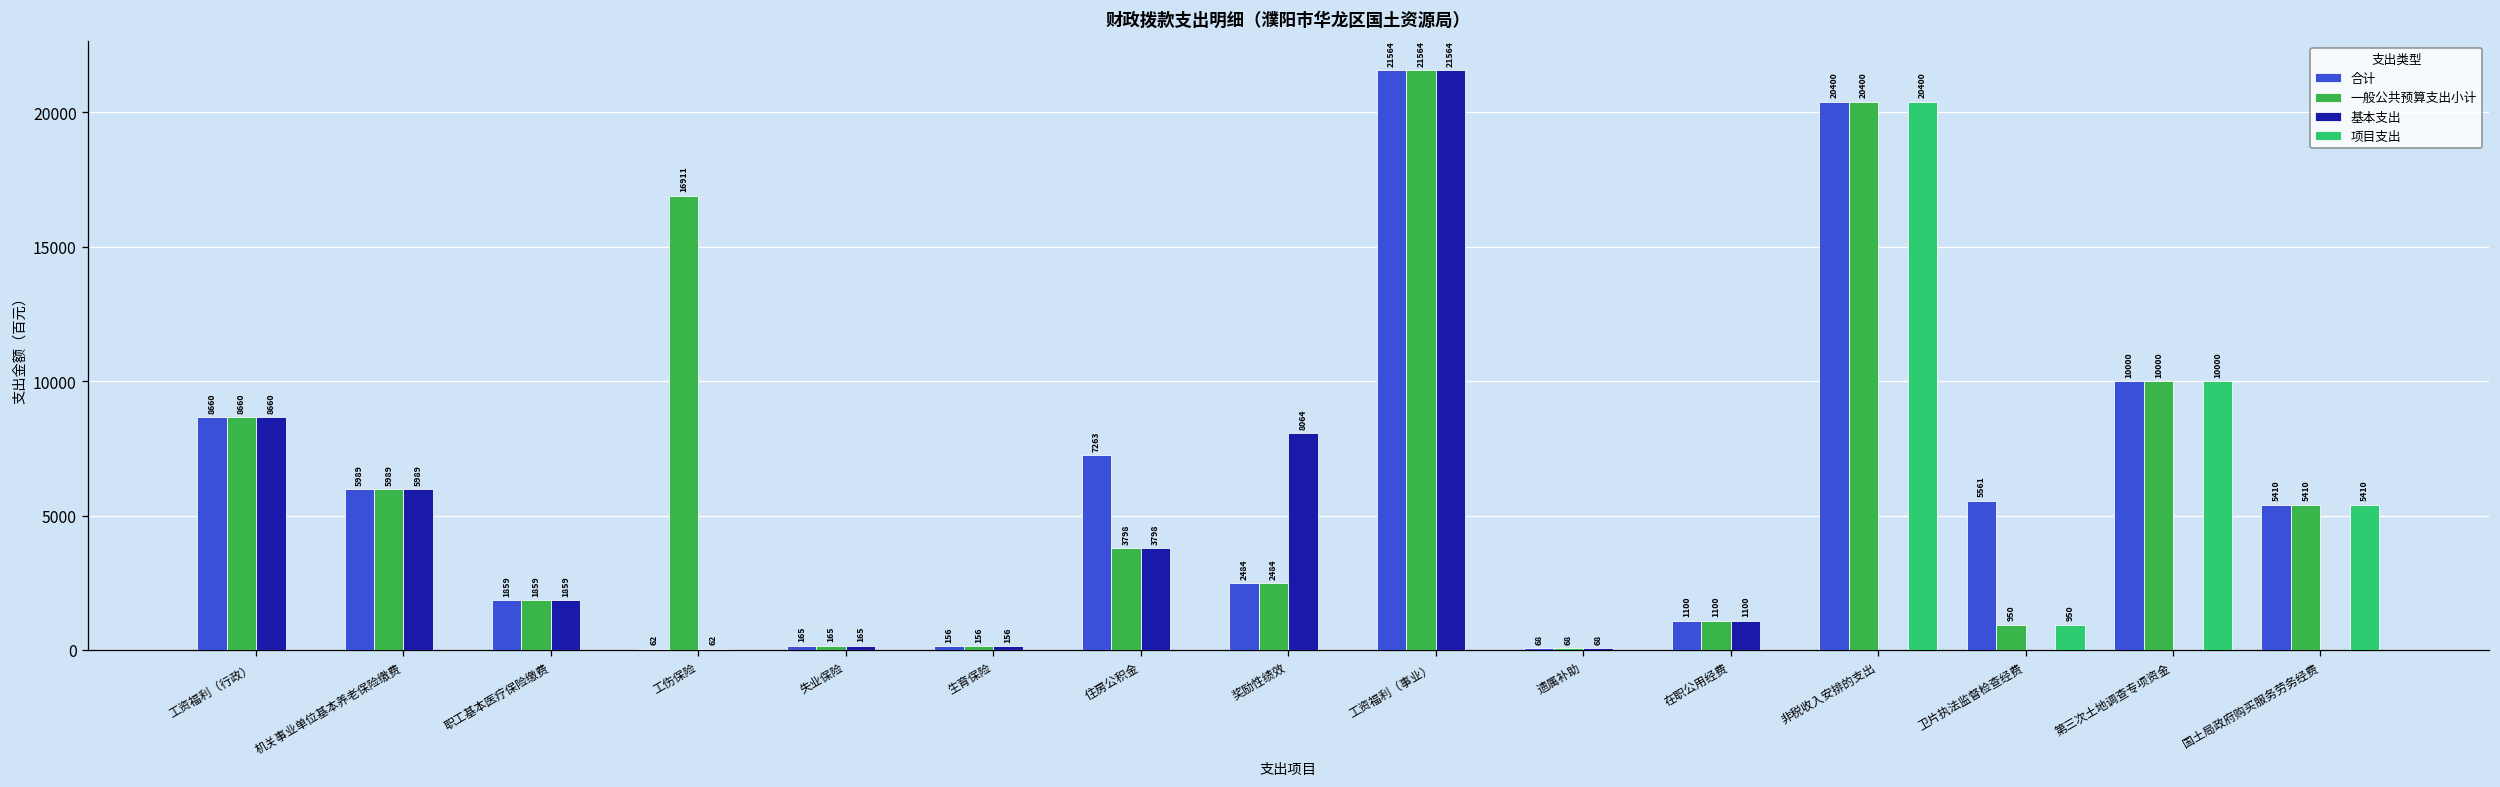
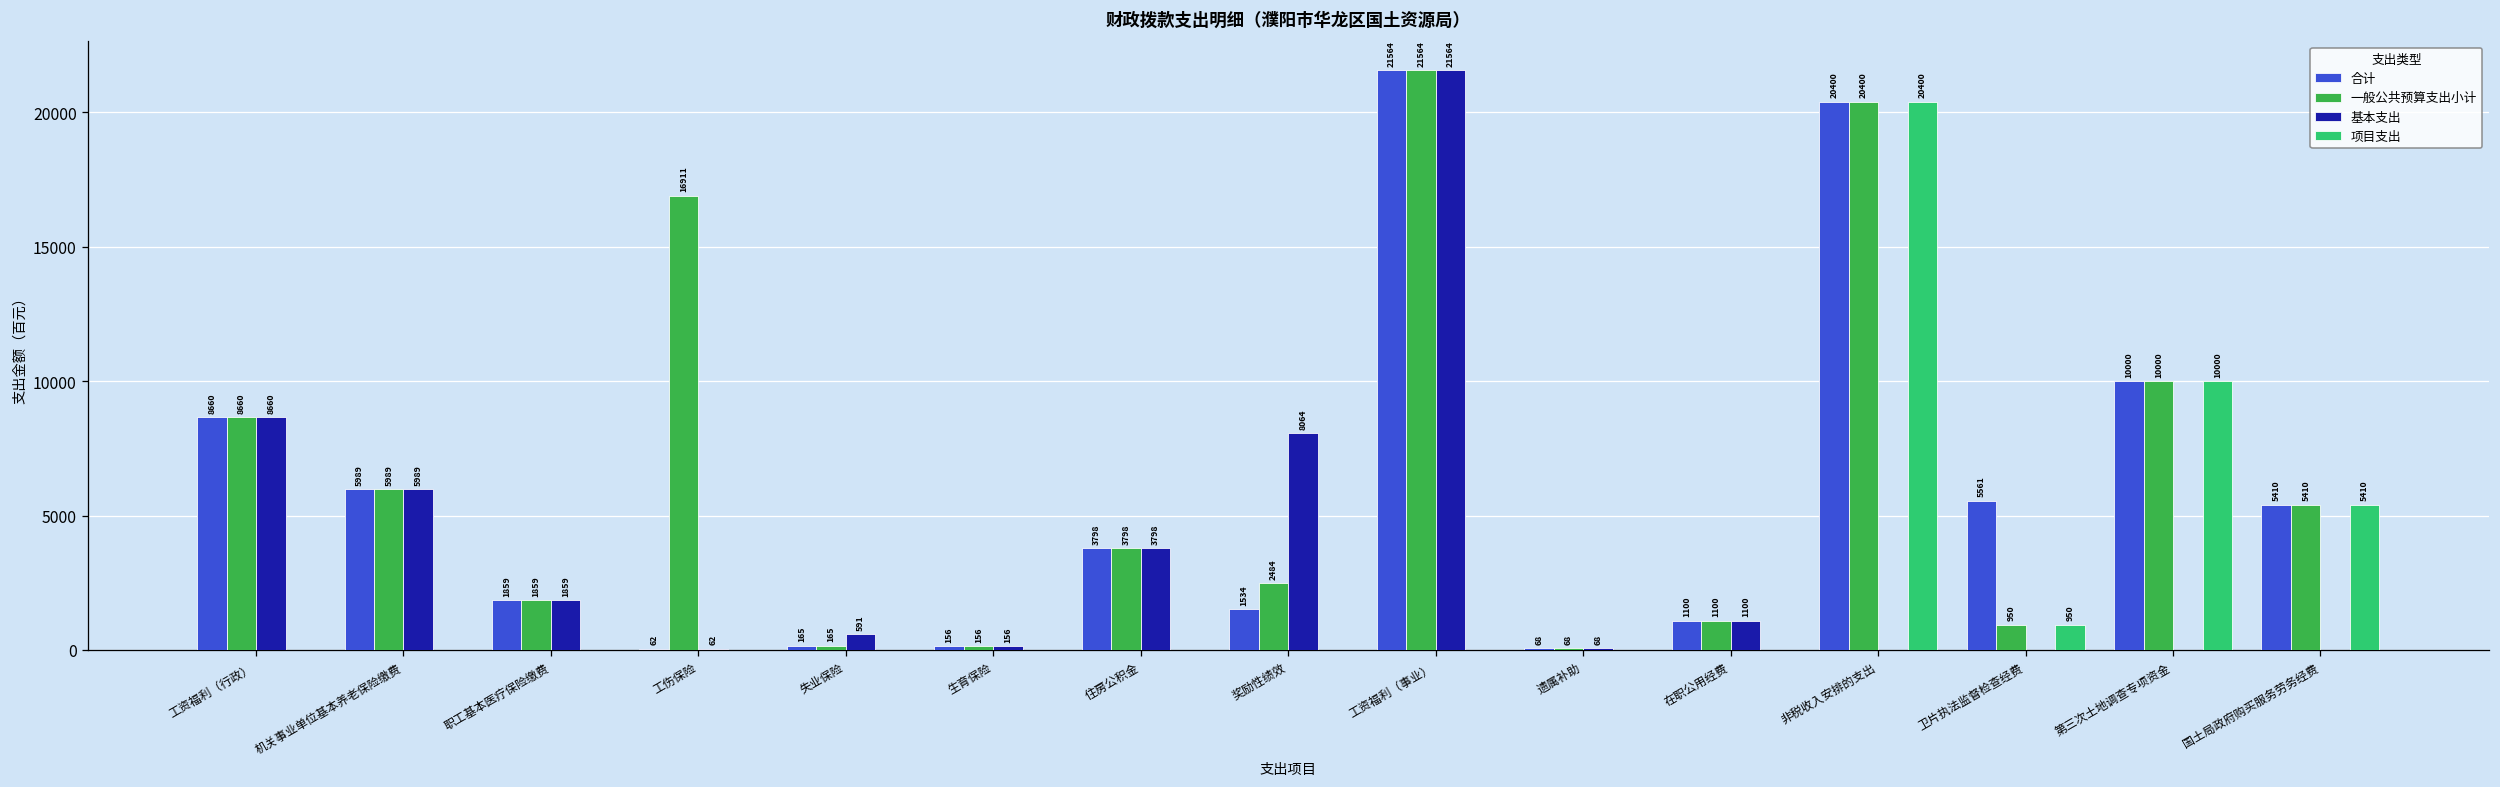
  {
    "合计": {
      "工资福利（行政）": 8660,
      "机关事业单位基本养老保险缴费": 5989,
      "职工基本医疗保险缴费": 1859,
      "工伤保险": 62,
      "失业保险": 165,
      "生育保险": 156,
-     "住房公积金": 7263,
-     "奖励性绩效": 2484,
+     "住房公积金": 3798,
+     "奖励性绩效": 1534,
      "工资福利（事业）": 21564,
      "遗属补助": 68,
      "在职公用经费": 1100,
      "非税收入安排的支出": 20400,
      "卫片执法监督检查经费": 5561,
      "第三次土地调查专项资金": 10000,
      "国土局政府购买服务劳务经费": 5410
    },
    "基本支出": {
      "工资福利（行政）": 8660,
      "机关事业单位基本养老保险缴费": 5989,
      "职工基本医疗保险缴费": 1859,
      "工伤保险": 62,
-     "失业保险": 165,
+     "失业保险": 591,
      "生育保险": 156,
      "住房公积金": 3798,
      "奖励性绩效": 8064,
      "工资福利（事业）": 21564,
      "遗属补助": 68,
      "在职公用经费": 1100
    }
  }
